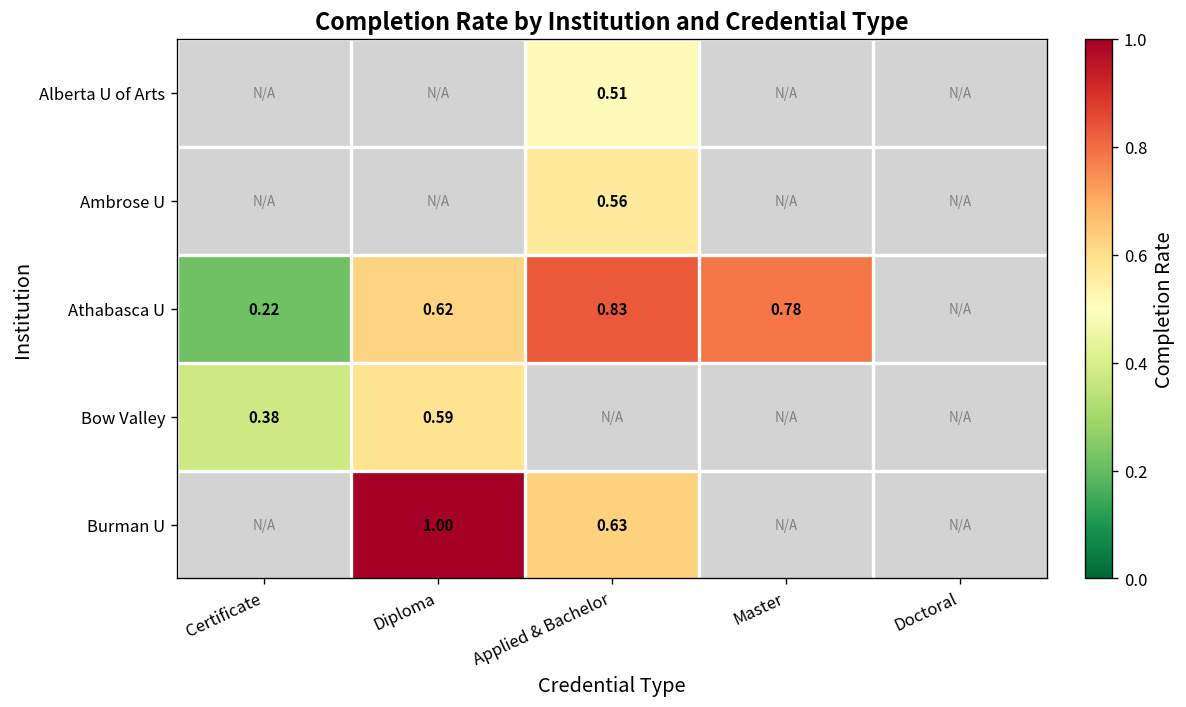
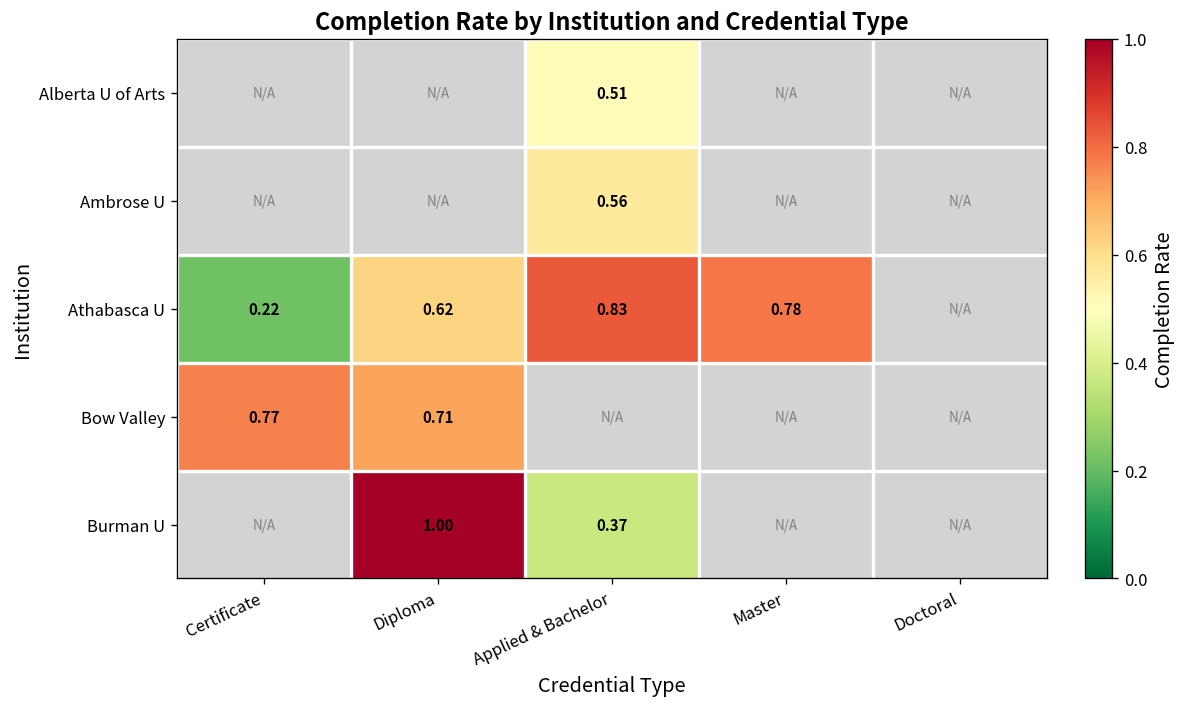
  {
    "Alberta U of Arts": {
      "Applied & Bachelor": 0.51
    },
    "Ambrose U": {
      "Applied & Bachelor": 0.56
    },
    "Athabasca U": {
      "Certificate": 0.22,
      "Diploma": 0.62,
      "Applied & Bachelor": 0.83,
      "Master": 0.78
    },
    "Bow Valley": {
-     "Certificate": 0.38,
-     "Diploma": 0.59
+     "Certificate": 0.77,
+     "Diploma": 0.71
    },
    "Burman U": {
      "Diploma": 1.00,
-     "Applied & Bachelor": 0.63
+     "Applied & Bachelor": 0.37
    }
  }
